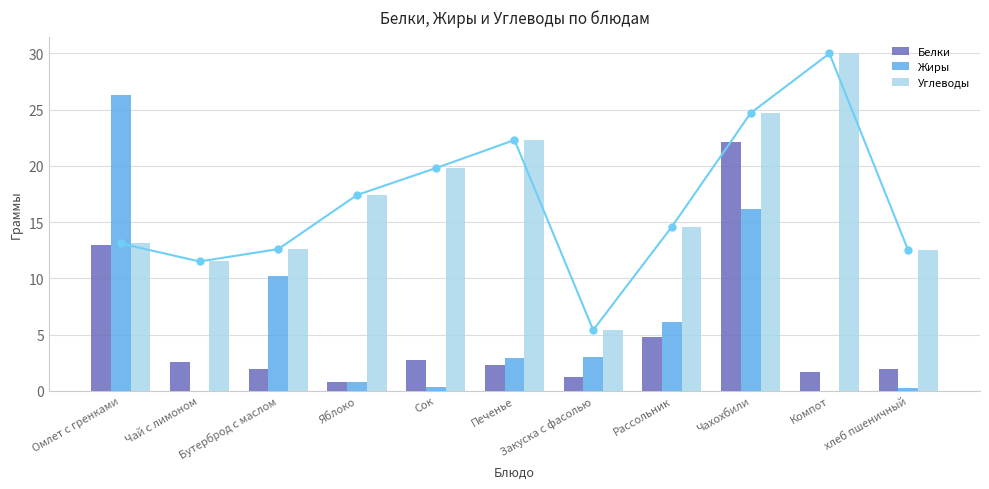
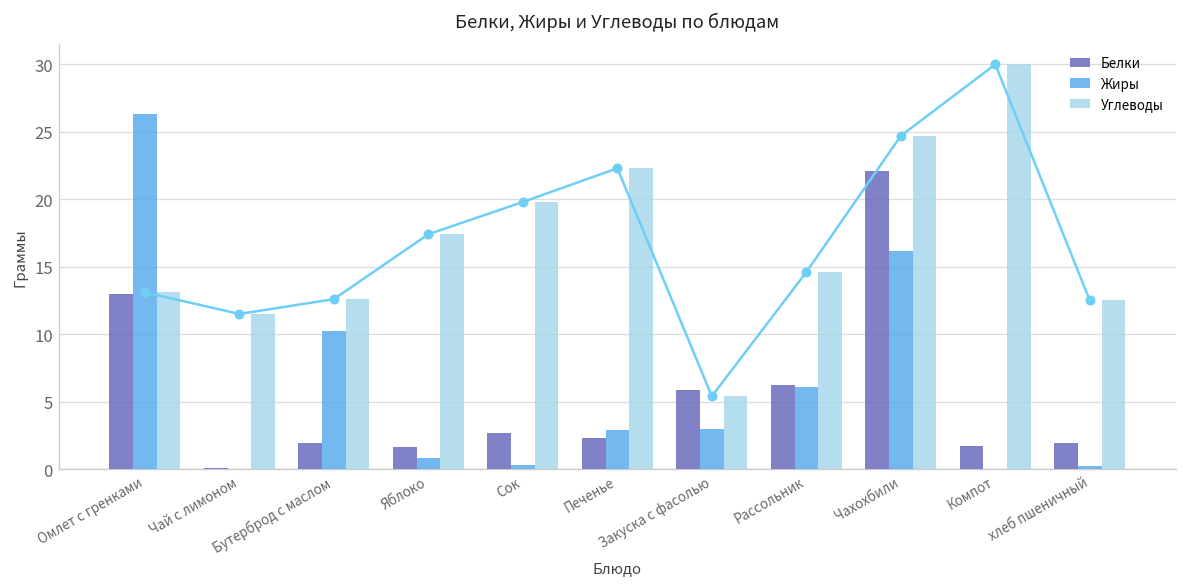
  {
    "Белки": {
      "Омлет с гренками": 13.0,
-     "Чай с лимоном": 2.6,
+     "Чай с лимоном": 0.1,
      "Бутерброд с маслом": 1.9,
-     "Яблоко": 0.8,
+     "Яблоко": 1.6,
      "Сок": 2.7,
      "Печенье": 2.3,
-     "Закуска с фасолью": 1.2,
-     "Рассольник": 4.8,
+     "Закуска с фасолью": 5.9,
+     "Рассольник": 6.2,
      "Чахохбили": 22.1,
      "Компот": 1.7,
      "хлеб пшеничный": 1.9
    }
  }
